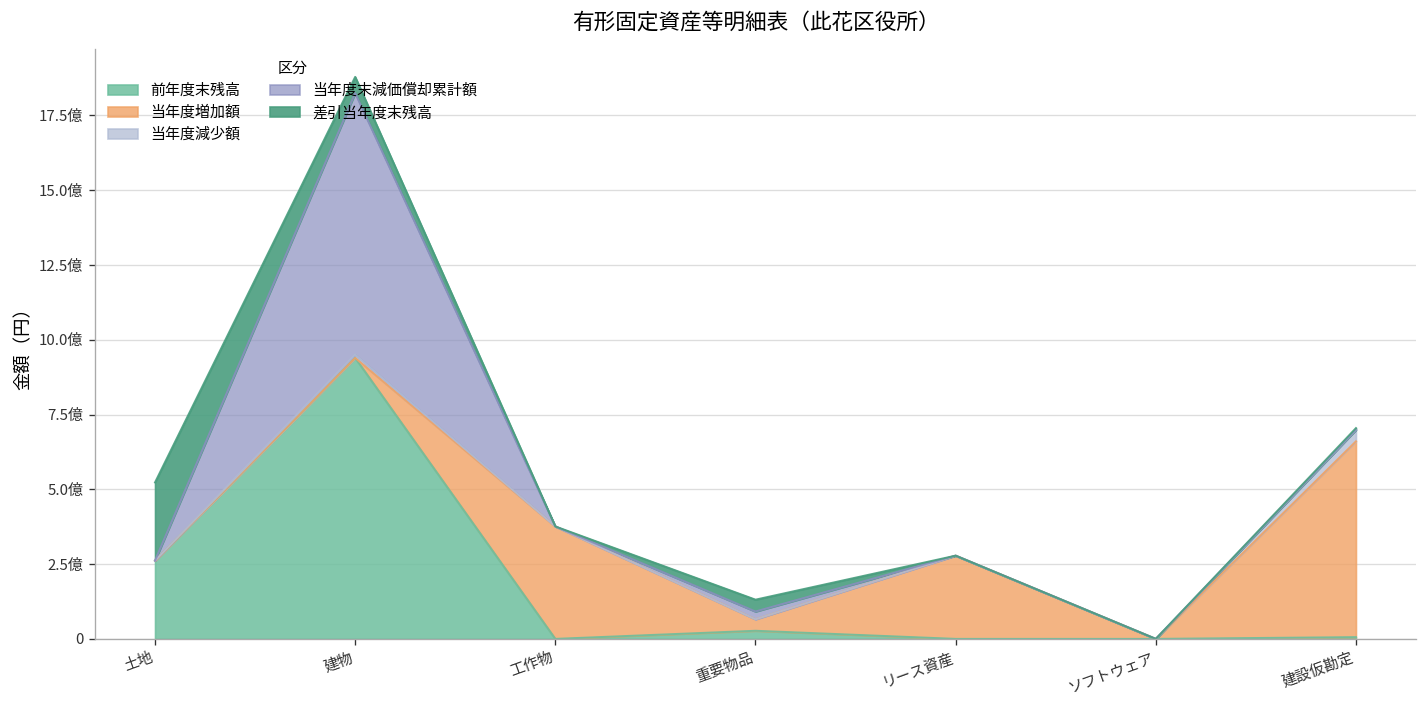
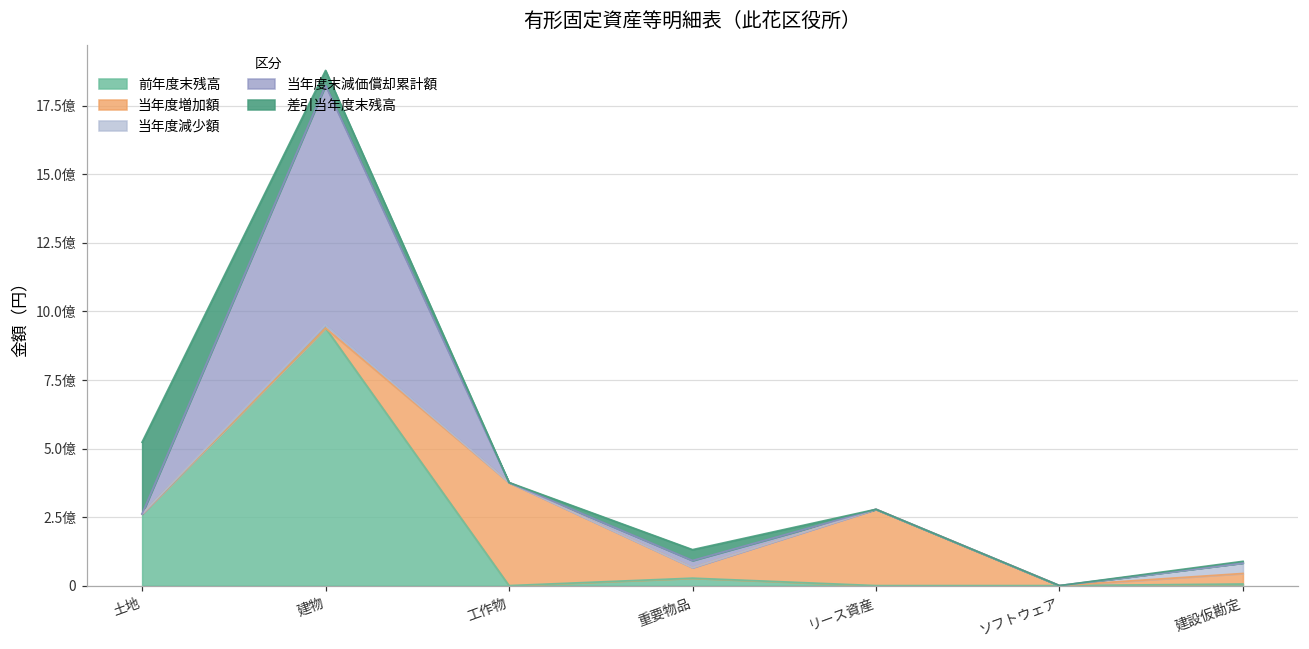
  {
    "当年度増加額": {
-     "建設仮勘定": "6.5億"
+     "建設仮勘定": "0.4億"
    }
  }
